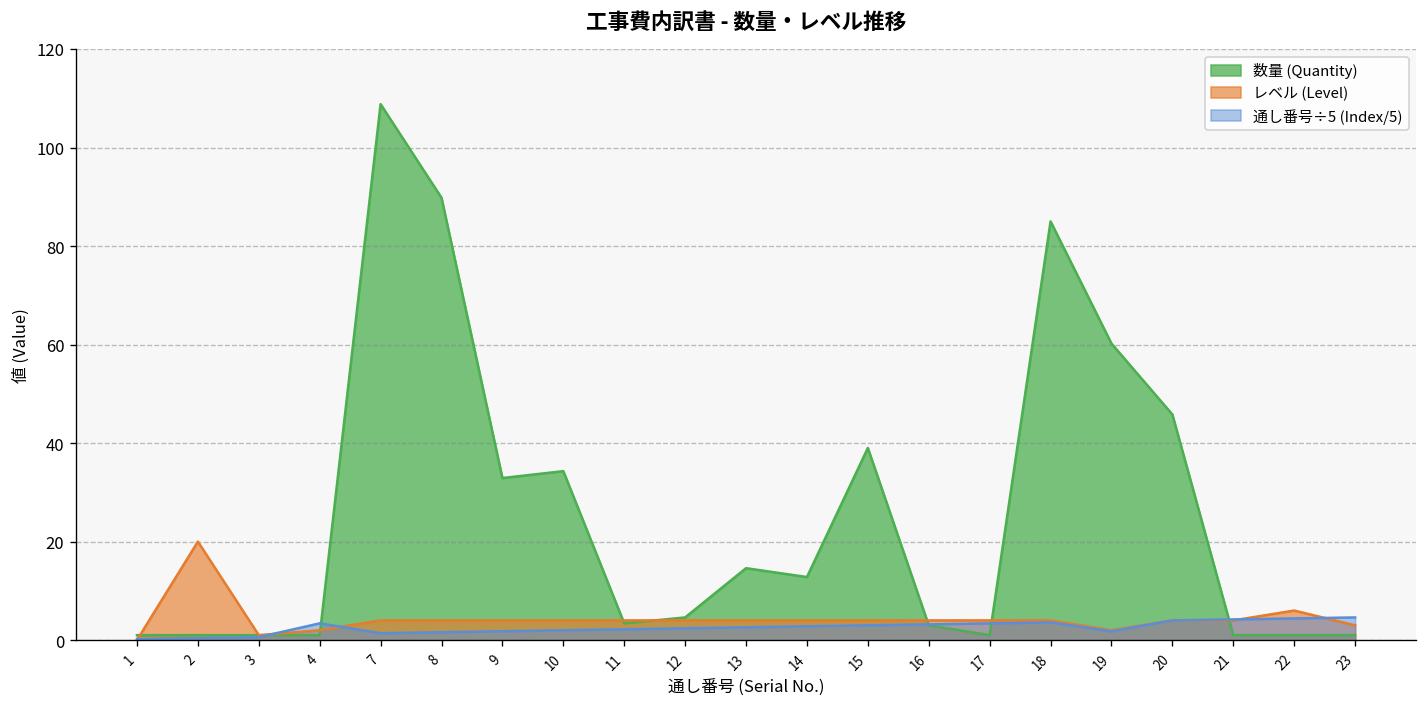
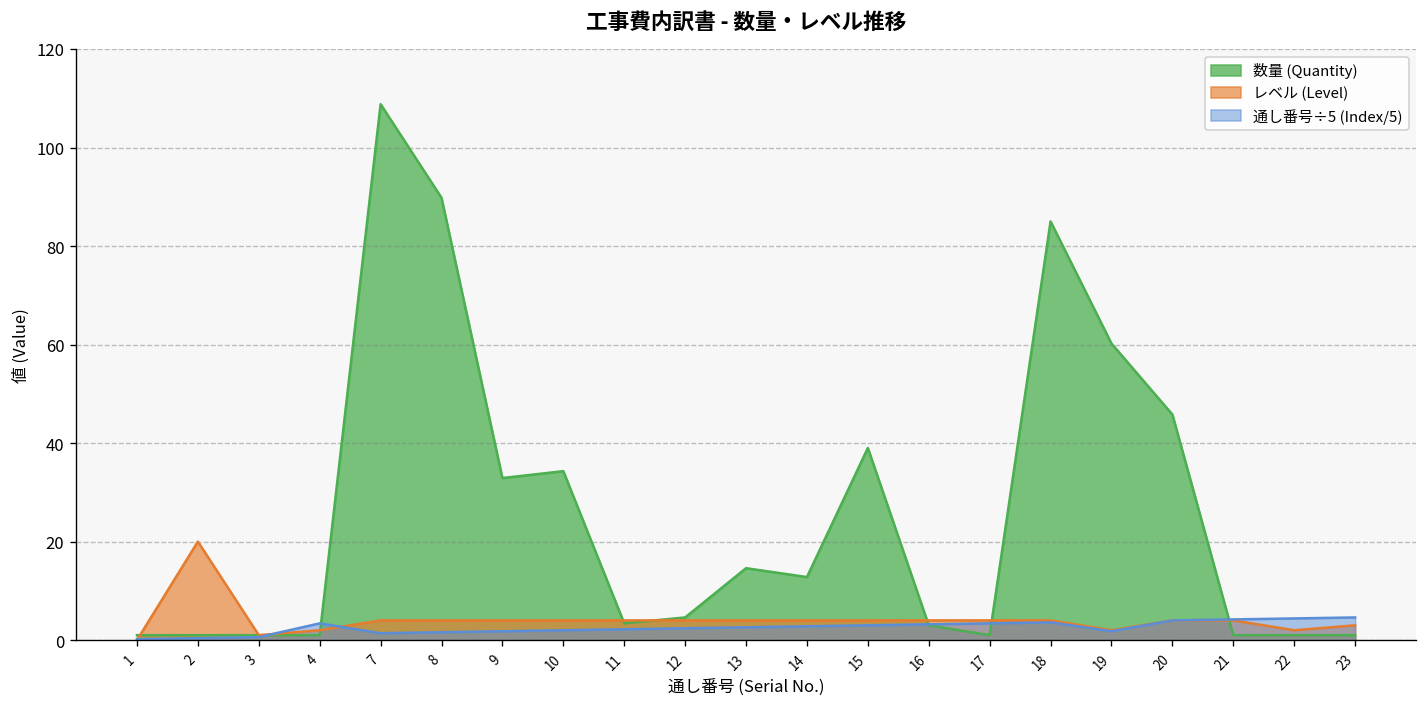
  {
    "数量 (Quantity)": {
      "1": 1,
      "4": 1,
      "7": 109,
      "8": 90,
      "9": 33,
      "10": 34,
      "13": 15,
      "14": 13,
      "15": 39,
      "17": 1,
      "18": 85,
      "19": 60,
      "20": 46,
      "21": 1,
      "22": 1,
      "23": 1
    },
    "レベル (Level)": {
      "2": 20,
      "4": 2,
      "7": 4,
      "8": 4,
      "9": 4,
      "10": 4,
      "13": 4,
      "14": 4,
      "15": 4,
      "16": 4,
-     "22": 6,
+     "22": 2,
      "23": 3
    },
    "通し番号÷5 (Index/5)": {
      "4": 3,
      "7": 1,
      "8": 2,
      "9": 2,
      "10": 2,
      "11": 2,
      "12": 2,
      "13": 3,
      "14": 3,
      "15": 3,
      "22": 4,
      "23": 5
    }
  }
